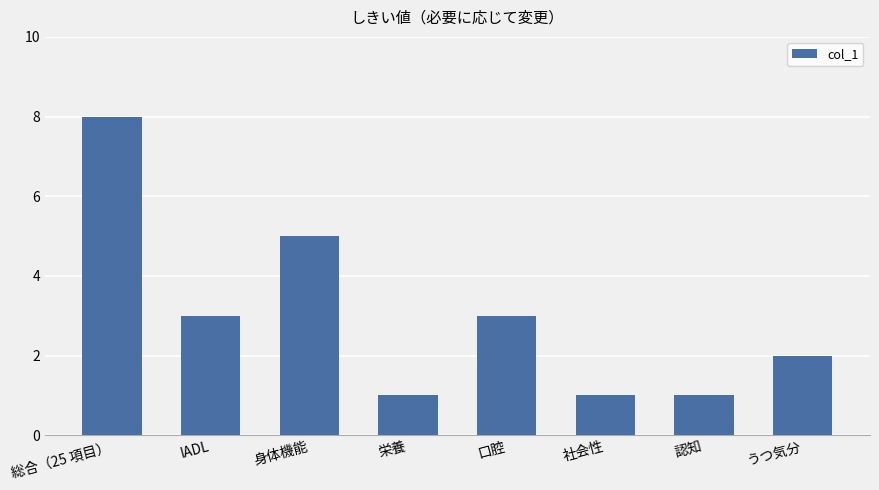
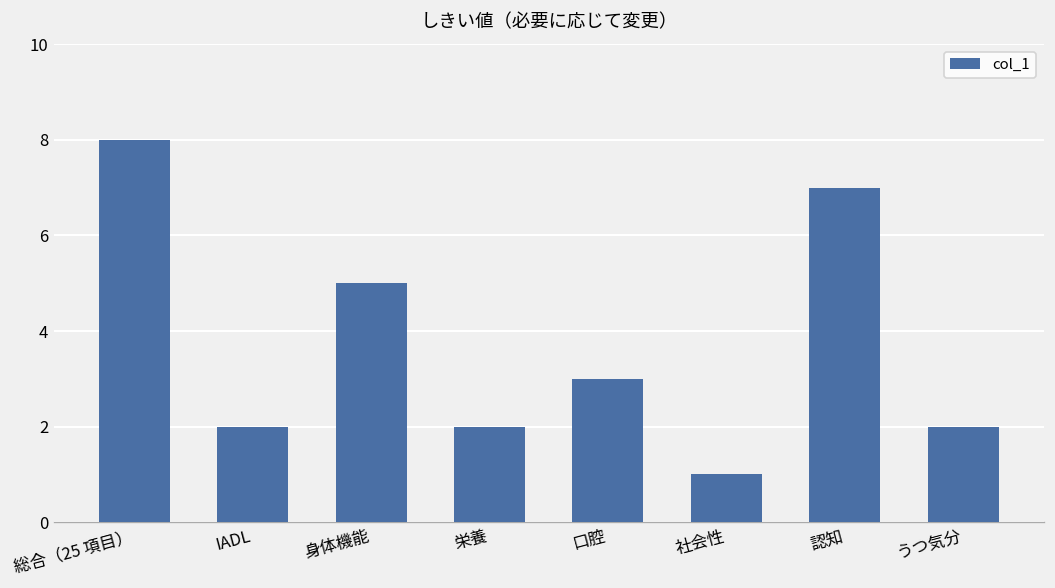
  {
    "総合（25 項目）": 8,
-   "IADL": 3,
+   "IADL": 2,
    "身体機能": 5,
-   "栄養": 1,
+   "栄養": 2,
    "口腔": 3,
    "社会性": 1,
-   "認知": 1,
+   "認知": 7,
    "うつ気分": 2
  }
